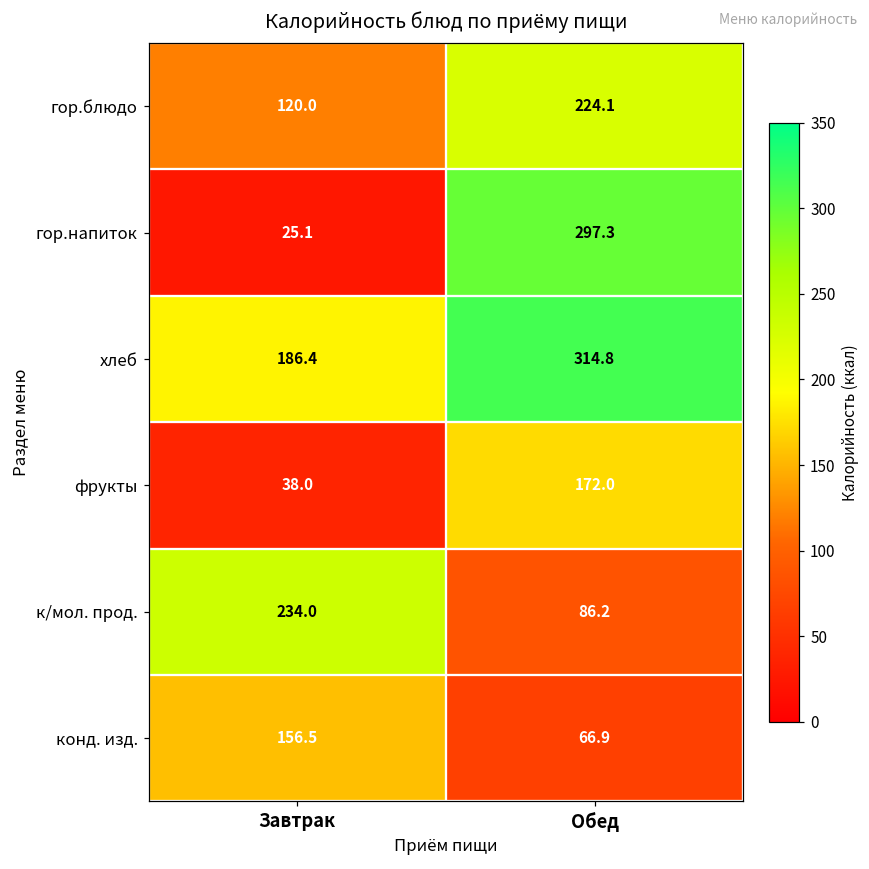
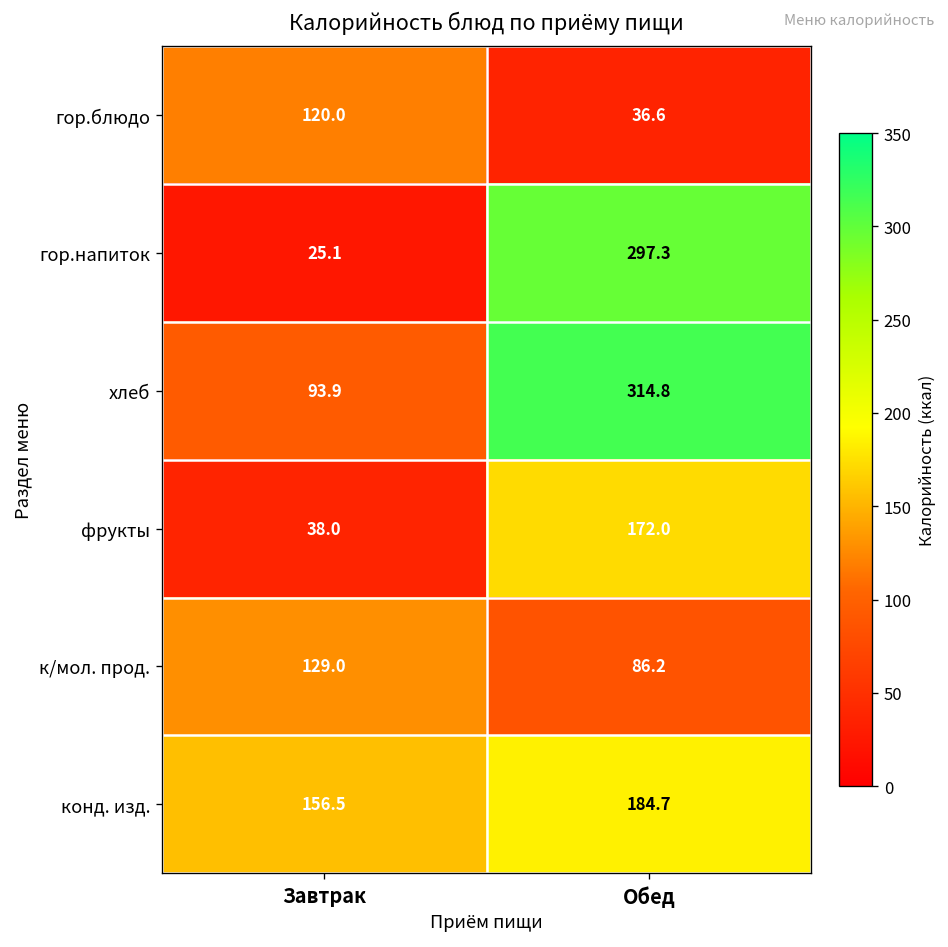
  {
    "гор.блюдо": {
      "Завтрак": 120.0,
-     "Обед": 224.1
+     "Обед": 36.6
    },
    "гор.напиток": {
      "Завтрак": 25.1,
      "Обед": 297.3
    },
    "хлеб": {
-     "Завтрак": 186.4,
+     "Завтрак": 93.9,
      "Обед": 314.8
    },
    "фрукты": {
      "Завтрак": 38.0,
      "Обед": 172.0
    },
    "к/мол. прод.": {
-     "Завтрак": 234.0,
+     "Завтрак": 129.0,
      "Обед": 86.2
    },
    "конд. изд.": {
      "Завтрак": 156.5,
-     "Обед": 66.9
+     "Обед": 184.7
    }
  }
